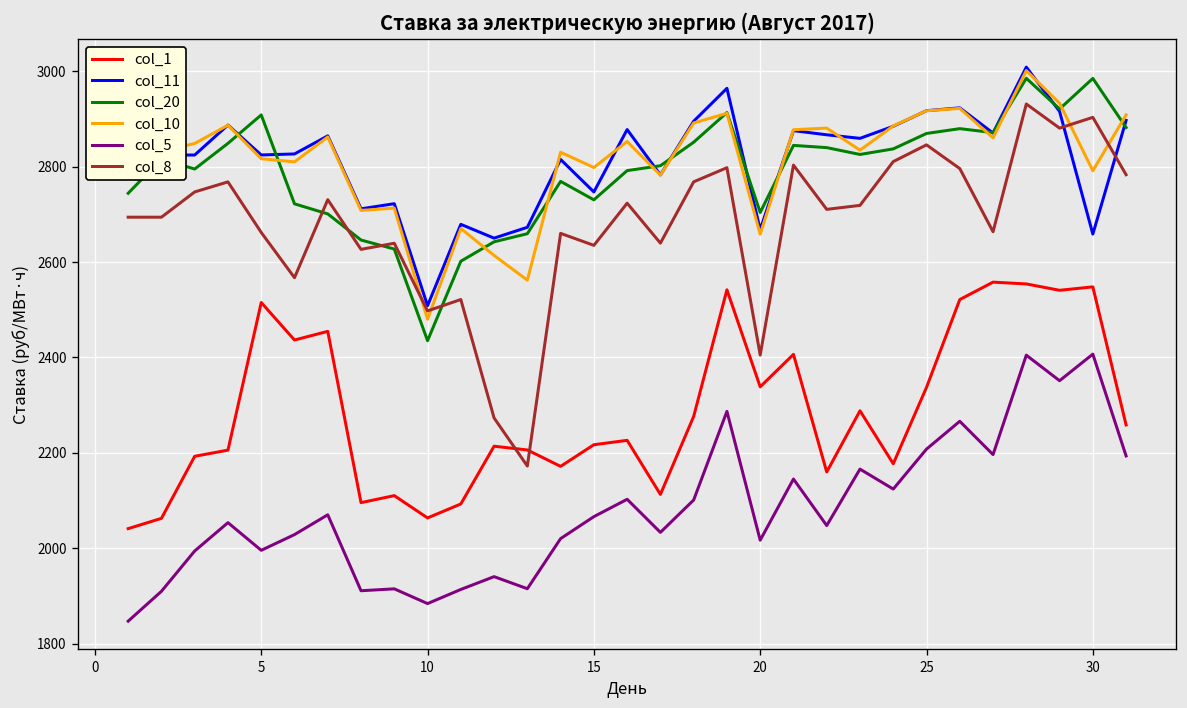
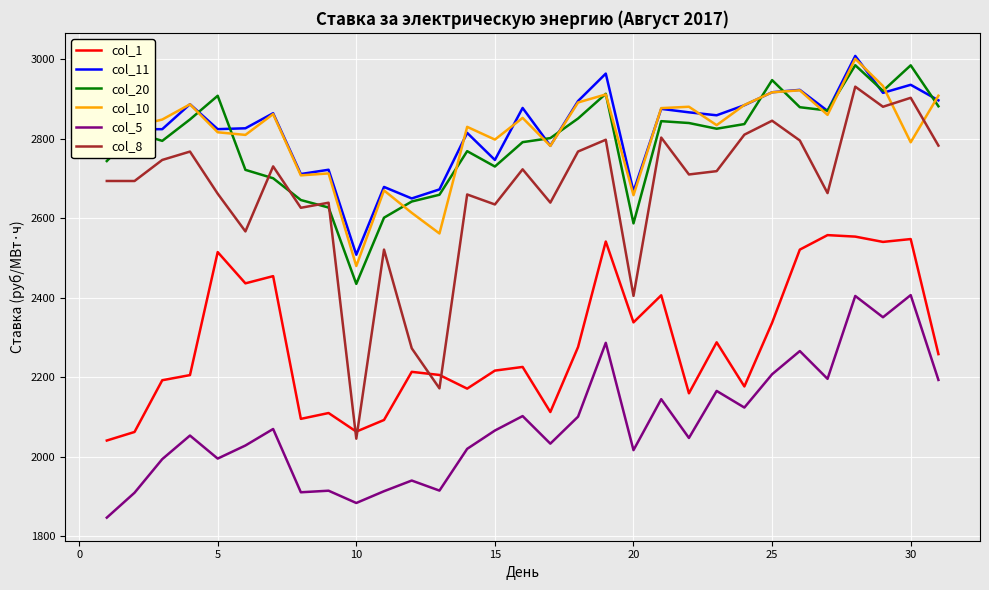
  {
    "col_1": {
      "5": 2520,
      "10": 2060,
      "15": 2220,
      "20": 2340,
      "25": 2340,
      "30": 2550
    },
    "col_11": {
      "5": 2820,
      "10": 2510,
      "15": 2750,
      "20": 2670,
-     "30": 2660
+     "30": 2940
    },
    "col_20": {
      "5": 2910,
      "10": 2440,
      "15": 2730,
-     "20": 2700,
-     "25": 2870,
+     "20": 2590,
+     "25": 2950,
      "30": 2990
    },
    "col_10": {
      "5": 2820,
      "10": 2480,
      "15": 2800,
      "20": 2660,
      "30": 2790
    },
    "col_5": {
      "5": 2000,
      "10": 1880,
      "15": 2070,
      "20": 2020,
      "25": 2210,
      "30": 2410
    },
    "col_8": {
      "5": 2660,
-     "10": 2500,
+     "10": 2050,
      "15": 2640,
      "20": 2410,
      "25": 2850,
      "30": 2900
    }
  }
